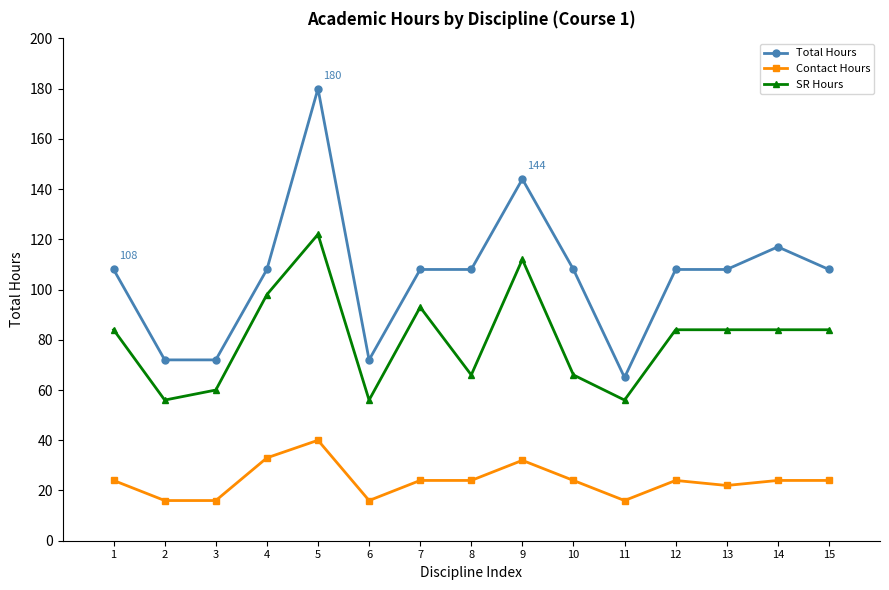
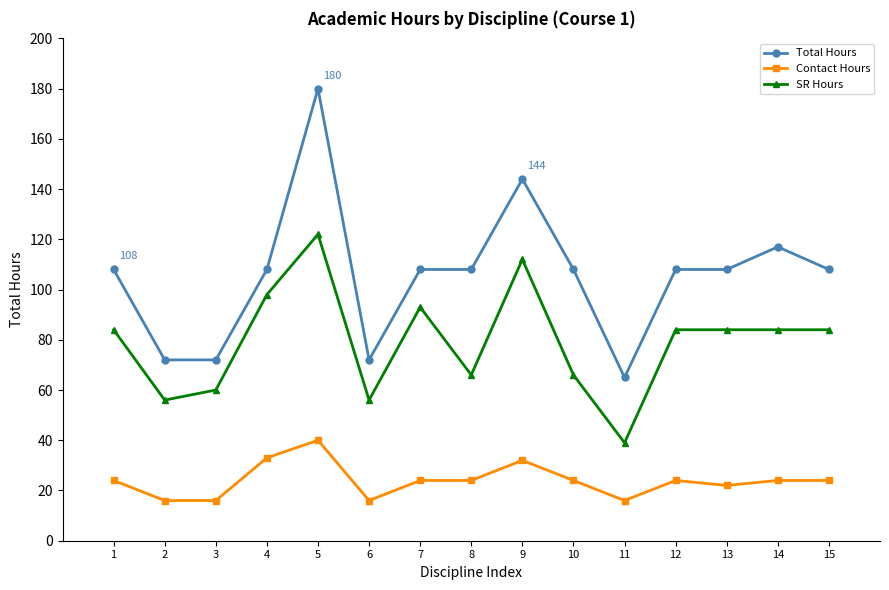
  {
    "Total Hours": {
      "1": 108,
      "5": 180,
      "9": 144
    },
    "Contact Hours": {
      "1": 24,
      "2": 16,
      "3": 16,
      "4": 33,
      "5": 40,
      "6": 16,
      "7": 24,
      "8": 24,
      "9": 32,
      "10": 24,
      "11": 16,
      "12": 24,
      "13": 22,
      "14": 24,
      "15": 24
    },
    "SR Hours": {
      "1": 84,
      "2": 56,
      "3": 60,
      "4": 98,
      "5": 122,
      "6": 56,
      "7": 93,
      "8": 66,
      "9": 112,
      "10": 66,
-     "11": 56,
+     "11": 39,
      "12": 84,
      "13": 84,
      "14": 84,
      "15": 84
    }
  }
